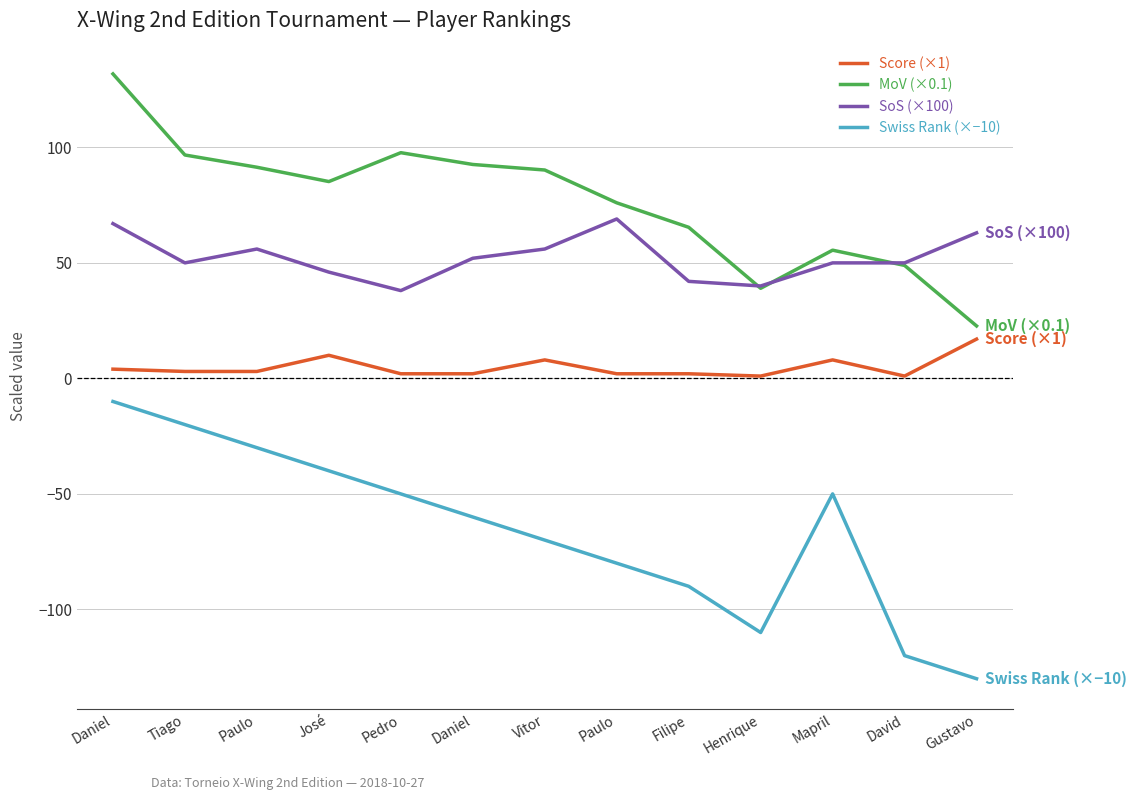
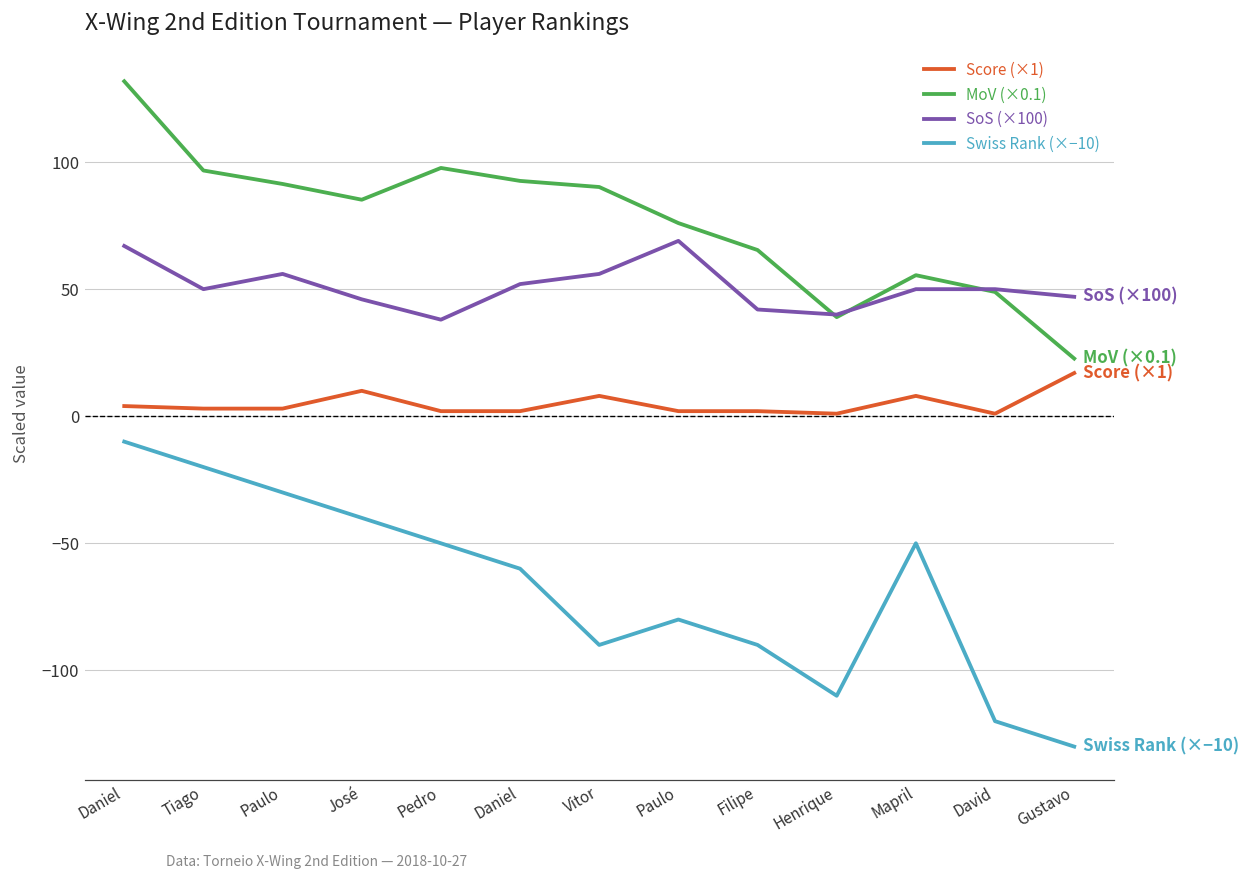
  {
    "Score (×1)": {
      "Tiago": 3,
      "José": 10,
      "Pedro": 2,
      "Vitor": 8,
      "Filipe": 2,
      "Henrique": 1,
      "Mapril": 8,
      "David": 1
    },
    "MoV (×0.1)": {
      "Tiago": 97,
      "José": 85,
      "Pedro": 98,
      "Vitor": 90,
      "Filipe": 65,
      "Mapril": 56
    },
    "SoS (×100)": {
      "Tiago": 50,
      "José": 46,
      "Pedro": 38,
      "Vitor": 56,
      "Filipe": 42,
      "Mapril": 50,
-     "Gustavo": 63
+     "Gustavo": 47
    },
    "Swiss Rank (×−10)": {
      "Tiago": -20,
      "José": -40,
      "Pedro": -50,
-     "Vitor": -70,
+     "Vitor": -90,
      "Filipe": -90,
      "Henrique": -110,
      "Mapril": -50,
      "David": -120
    }
  }
